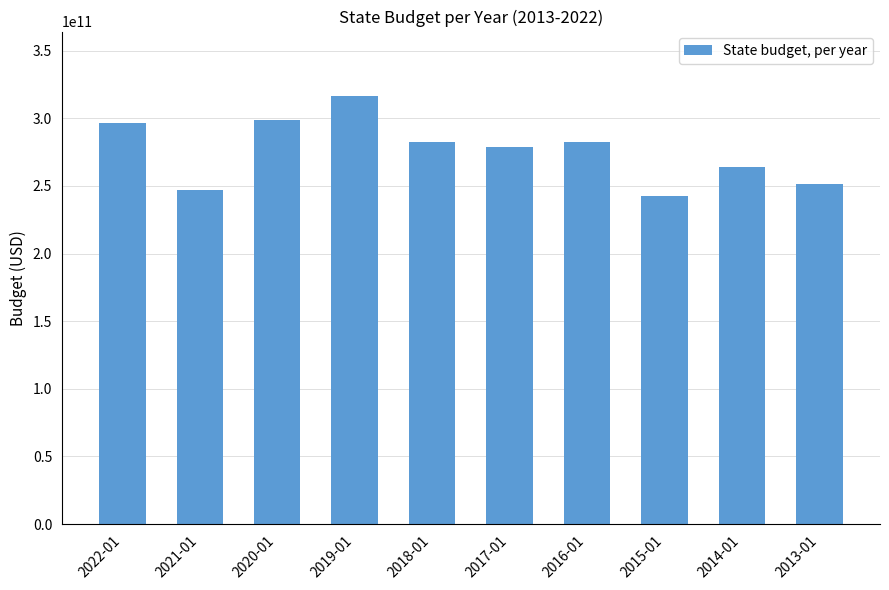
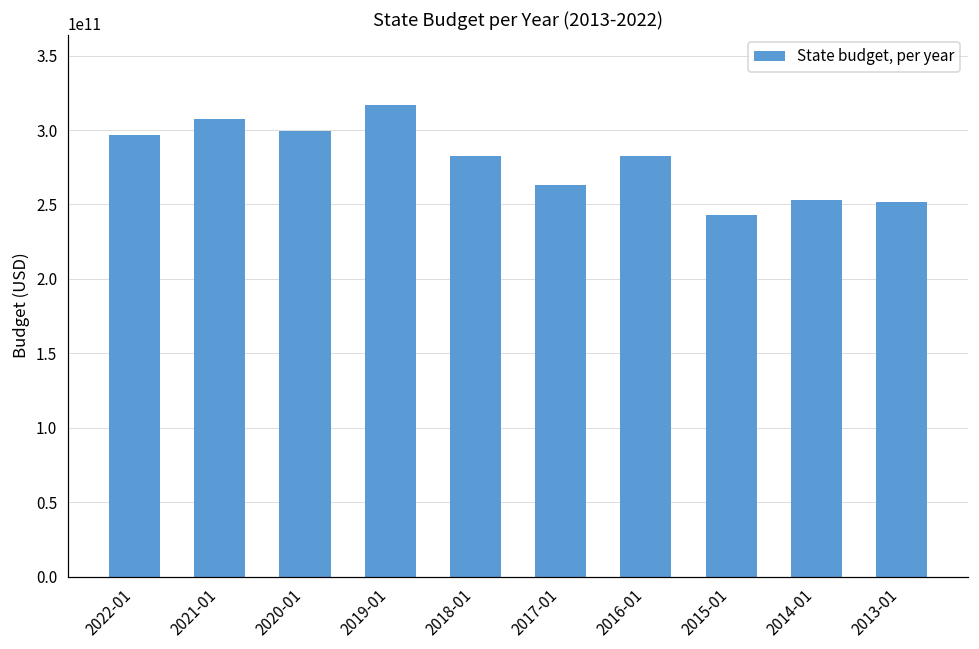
  {
    "2022-01": 297000000000,
-   "2021-01": 247000000000,
+   "2021-01": 308000000000,
    "2020-01": 299000000000,
    "2019-01": 317000000000,
    "2018-01": 282000000000,
-   "2017-01": 279000000000,
+   "2017-01": 263000000000,
    "2016-01": 282000000000,
    "2015-01": 243000000000,
-   "2014-01": 264000000000,
+   "2014-01": 253000000000,
    "2013-01": 252000000000
  }
